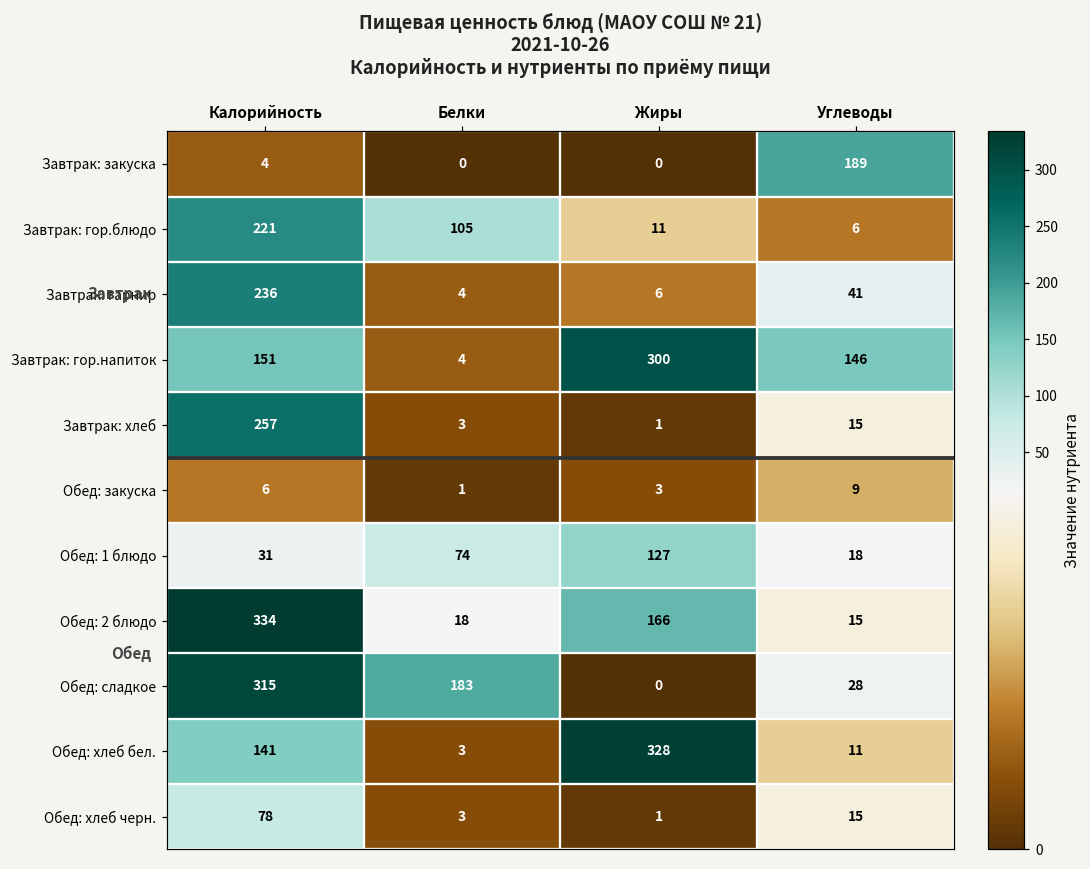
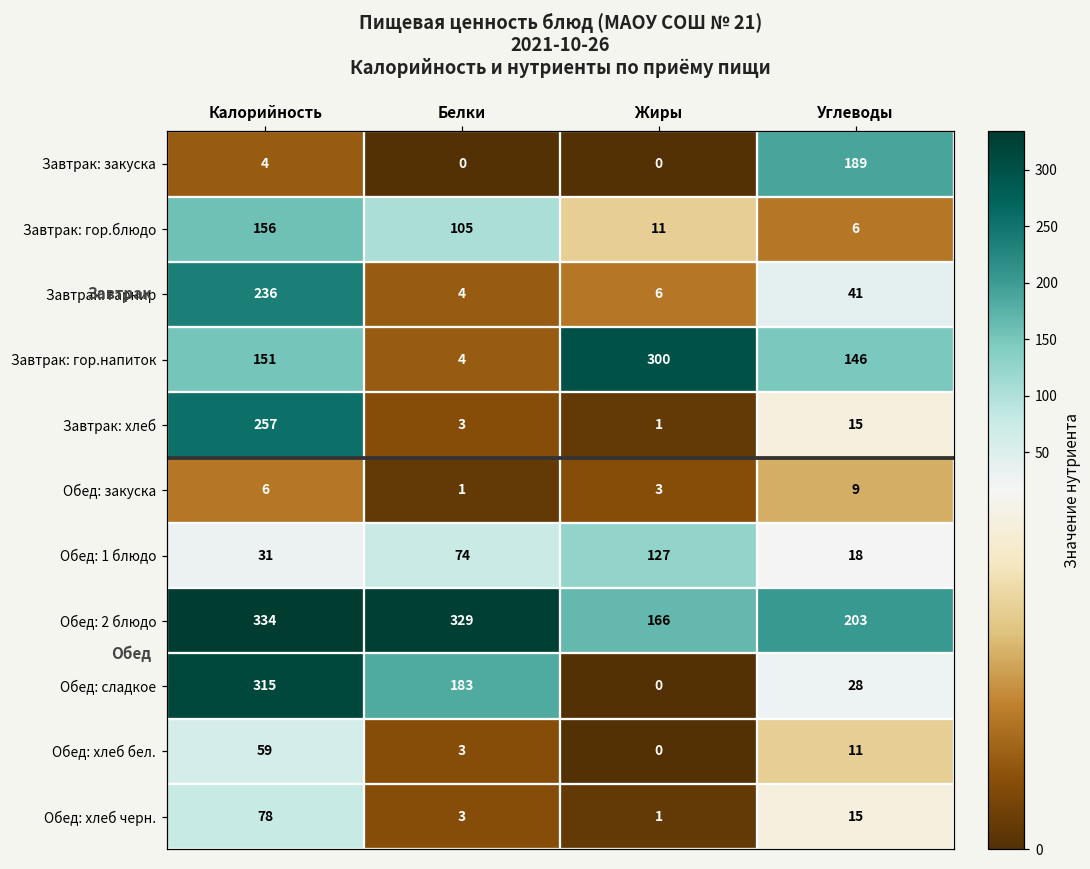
  {
    "Завтрак: закуска": {
      "Калорийность": 4,
      "Белки": 0,
      "Жиры": 0,
      "Углеводы": 189
    },
    "Завтрак: гор.блюдо": {
-     "Калорийность": 221,
+     "Калорийность": 156,
      "Белки": 105,
      "Жиры": 11,
      "Углеводы": 6
    },
    "Завтрак: гарнир": {
      "Калорийность": 236,
      "Белки": 4,
      "Жиры": 6,
      "Углеводы": 41
    },
    "Завтрак: гор.напиток": {
      "Калорийность": 151,
      "Белки": 4,
      "Жиры": 300,
      "Углеводы": 146
    },
    "Завтрак: хлеб": {
      "Калорийность": 257,
      "Белки": 3,
      "Жиры": 1,
      "Углеводы": 15
    },
    "Обед: закуска": {
      "Калорийность": 6,
      "Белки": 1,
      "Жиры": 3,
      "Углеводы": 9
    },
    "Обед: 1 блюдо": {
      "Калорийность": 31,
      "Белки": 74,
      "Жиры": 127,
      "Углеводы": 18
    },
    "Обед: 2 блюдо": {
      "Калорийность": 334,
-     "Белки": 18,
+     "Белки": 329,
      "Жиры": 166,
-     "Углеводы": 15
+     "Углеводы": 203
    },
    "Обед: сладкое": {
      "Калорийность": 315,
      "Белки": 183,
      "Жиры": 0,
      "Углеводы": 28
    },
    "Обед: хлеб бел.": {
-     "Калорийность": 141,
+     "Калорийность": 59,
      "Белки": 3,
-     "Жиры": 328,
+     "Жиры": 0,
      "Углеводы": 11
    },
    "Обед: хлеб черн.": {
      "Калорийность": 78,
      "Белки": 3,
      "Жиры": 1,
      "Углеводы": 15
    }
  }
